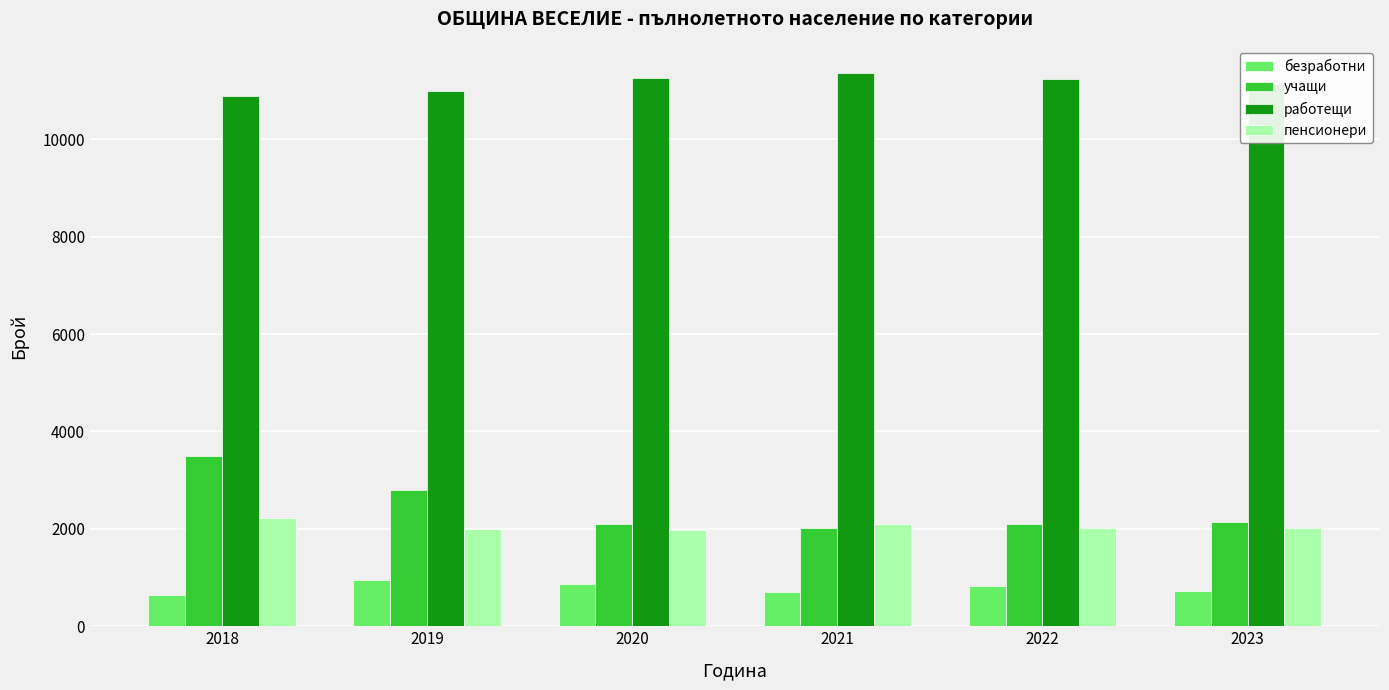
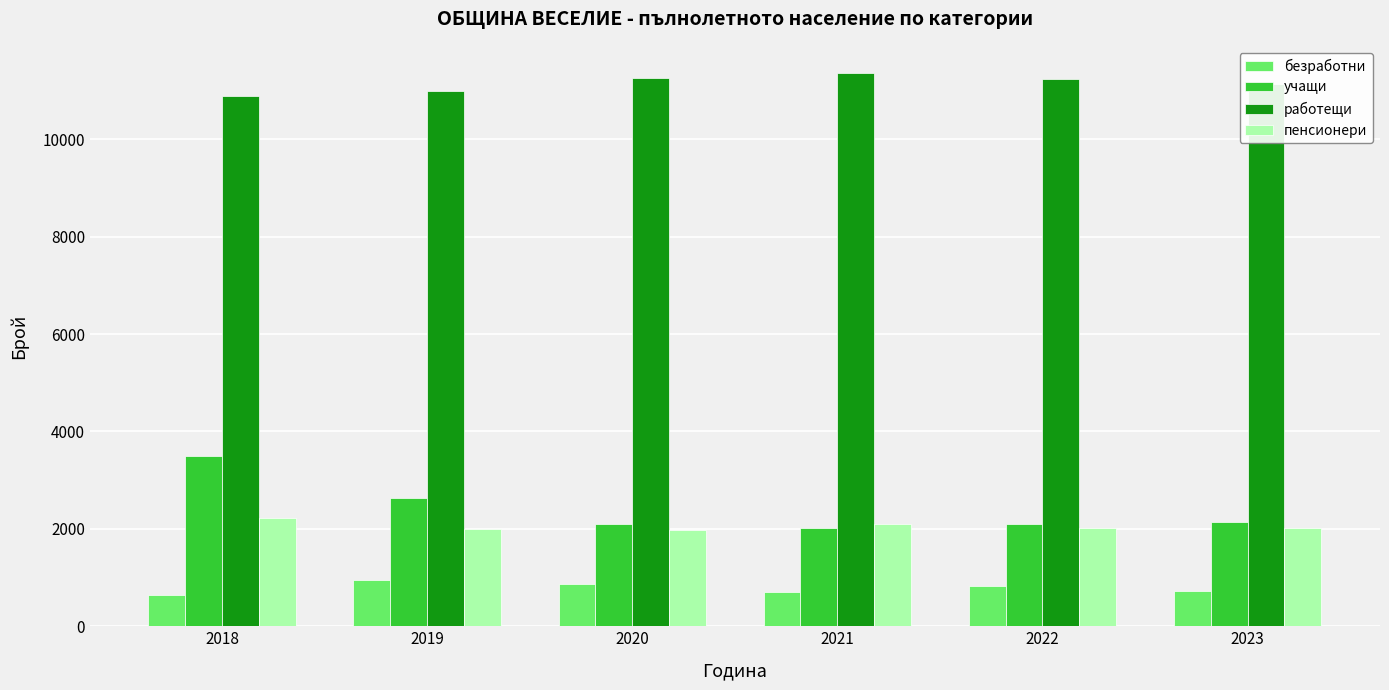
  {
    "безработни": {
      "2018": 600,
      "2019": 1000,
      "2020": 900,
      "2021": 700,
      "2022": 800,
      "2023": 700
    },
    "учащи": {
      "2018": 3500,
-     "2019": 2800,
+     "2019": 2600,
      "2020": 2100,
      "2021": 2000,
      "2022": 2100,
      "2023": 2200
    },
    "работещи": {
      "2018": 10900,
      "2019": 11000,
      "2020": 11300,
      "2021": 11400,
      "2022": 11200
    },
    "пенсионери": {
      "2018": 2200,
      "2019": 2000,
      "2020": 2000,
      "2021": 2100,
      "2022": 2000,
      "2023": 2000
    }
  }
